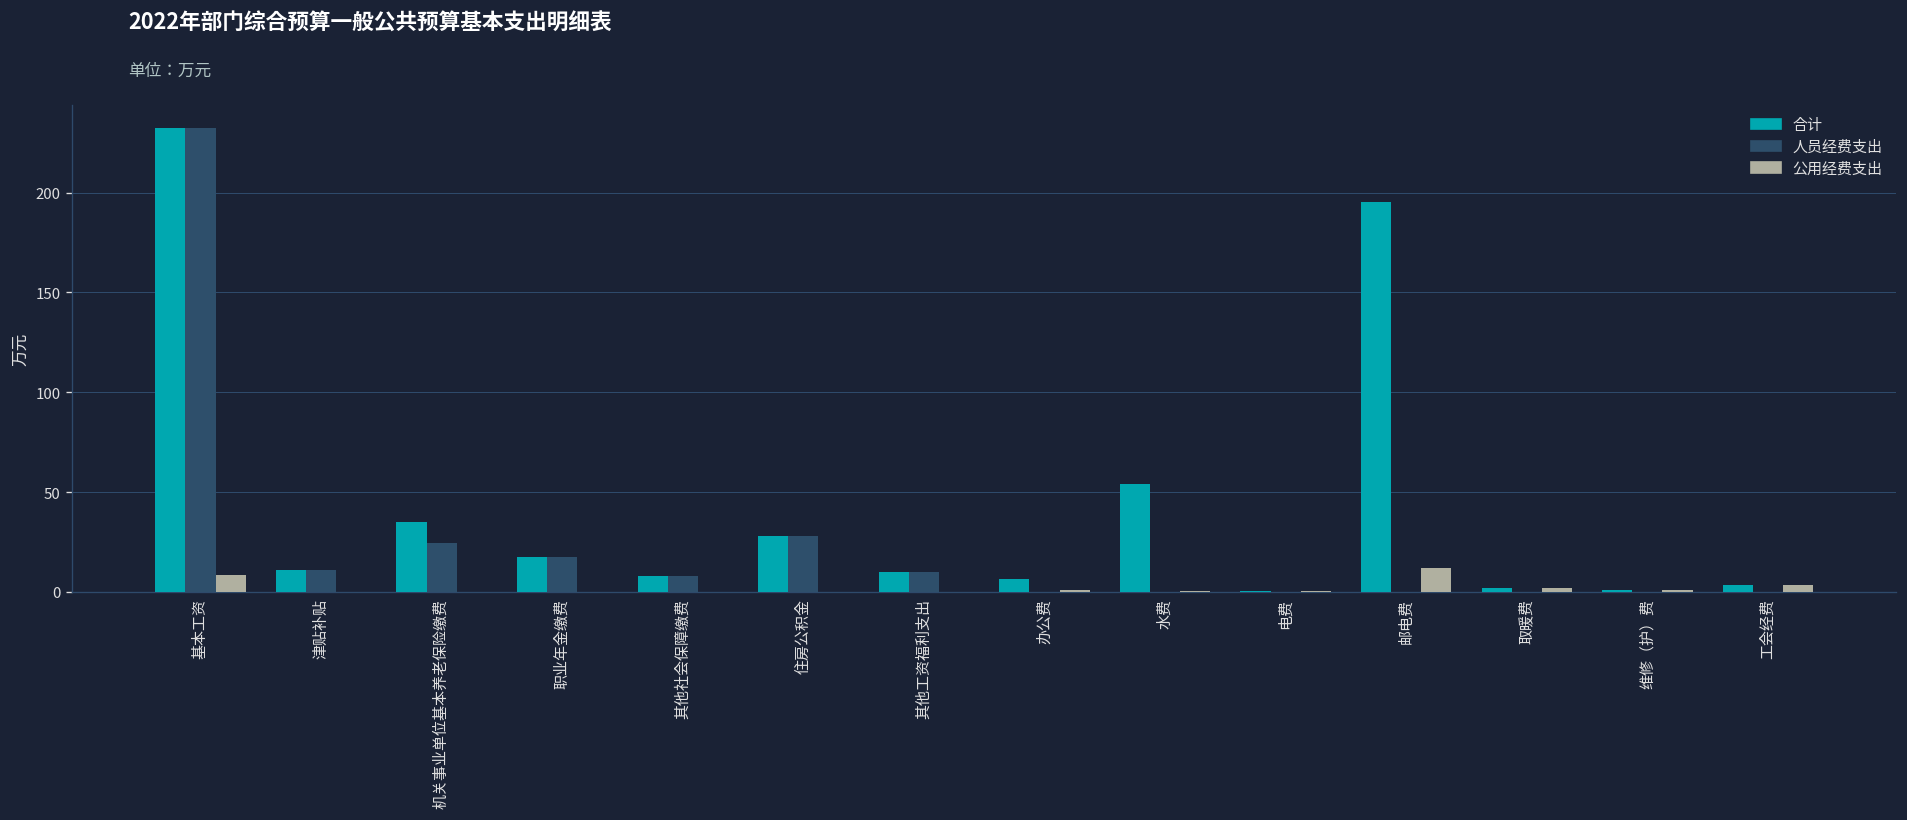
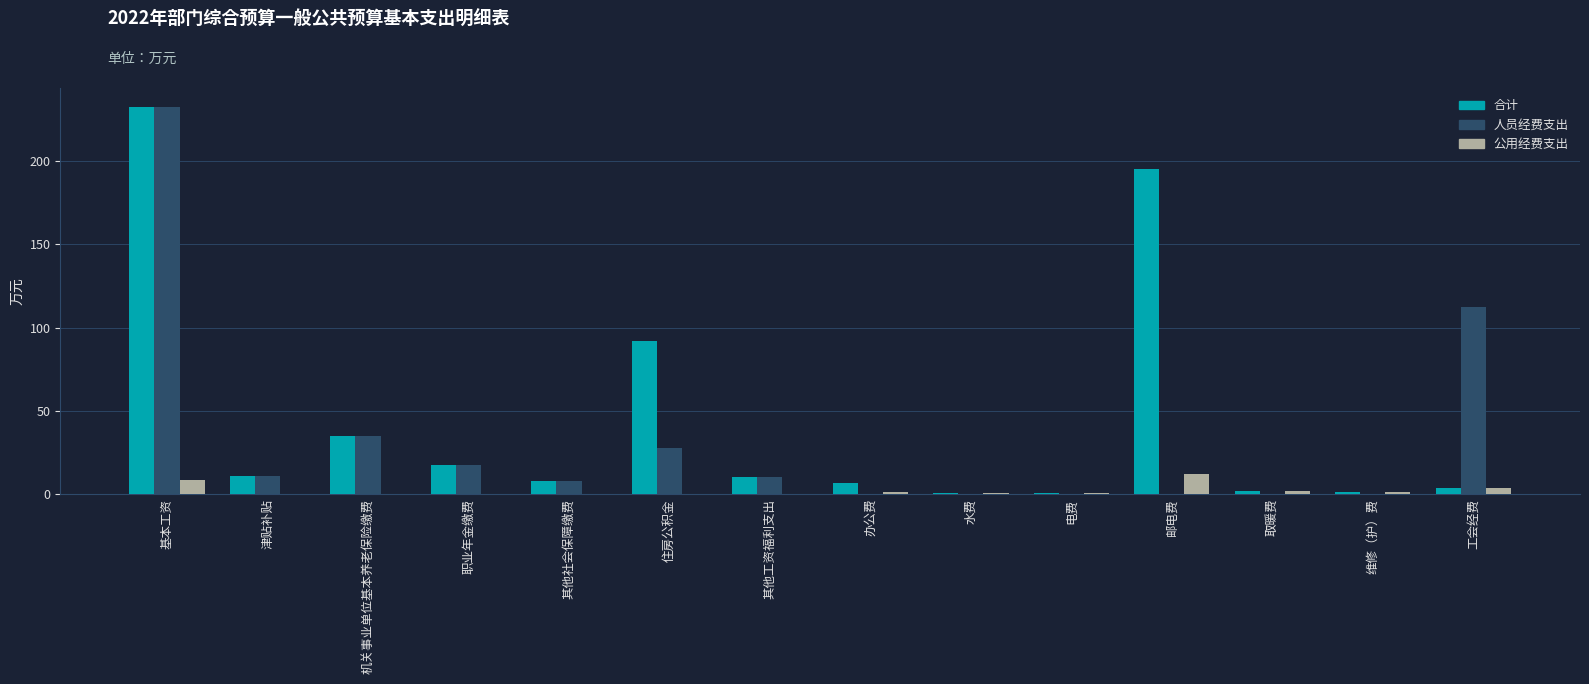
  {
    "合计": {
      "基本工资": 232,
      "津贴补贴": 11,
      "机关事业单位基本养老保险缴费": 35,
      "职业年金缴费": 18,
      "其他社会保障缴费": 8,
-     "住房公积金": 28,
+     "住房公积金": 92,
      "其他工资福利支出": 10,
      "办公费": 7,
-     "水费": 54,
+     "水费": 0,
      "邮电费": 195,
      "取暖费": 2,
      "工会经费": 4
    },
    "人员经费支出": {
      "基本工资": 232,
      "津贴补贴": 11,
-     "机关事业单位基本养老保险缴费": 25,
+     "机关事业单位基本养老保险缴费": 35,
      "职业年金缴费": 18,
      "其他社会保障缴费": 8,
      "住房公积金": 28,
      "其他工资福利支出": 10,
      "办公费": 0,
      "水费": 0,
      "电费": 0,
      "邮电费": 0,
      "取暖费": 0,
      "维修（护）费": 0,
-     "工会经费": 0
+     "工会经费": 113
    },
    "公用经费支出": {
      "基本工资": 9,
      "津贴补贴": 0,
      "机关事业单位基本养老保险缴费": 0,
      "职业年金缴费": 0,
      "其他社会保障缴费": 0,
      "住房公积金": 0,
      "其他工资福利支出": 0,
      "邮电费": 12,
      "取暖费": 2,
      "工会经费": 4
    }
  }
